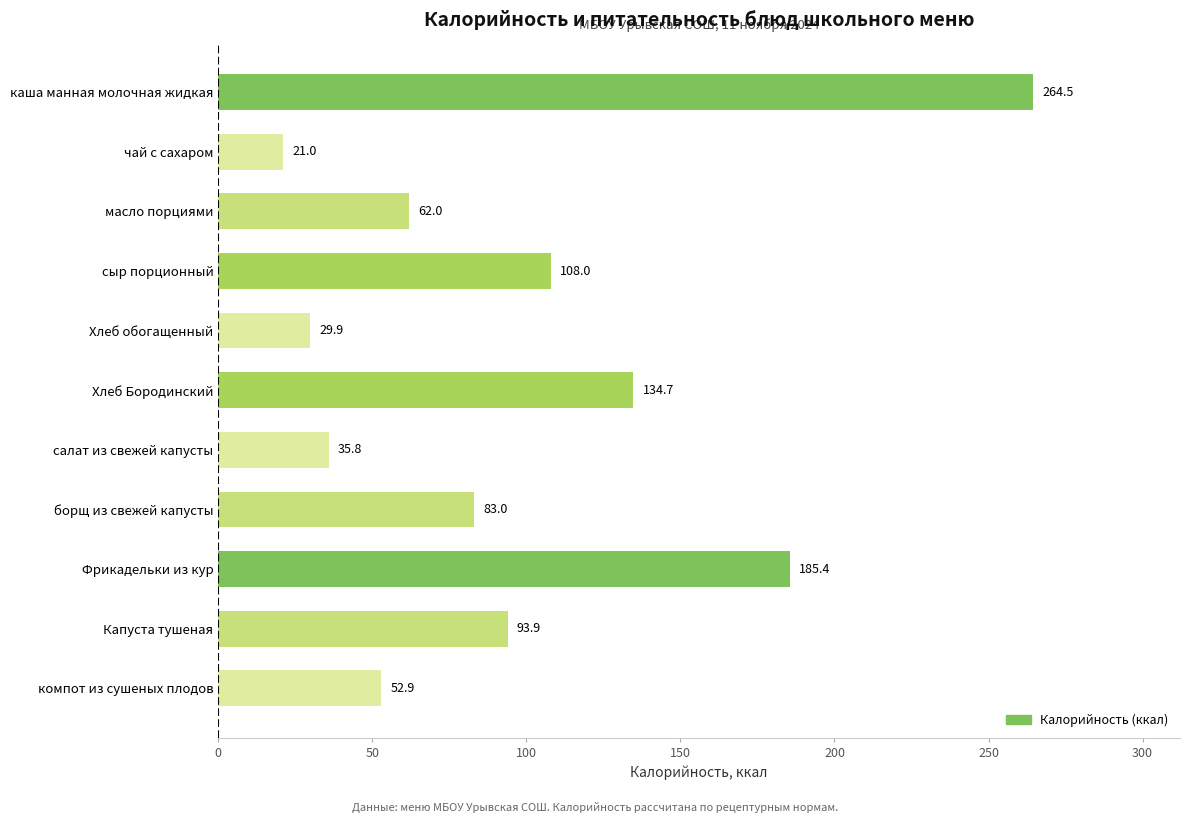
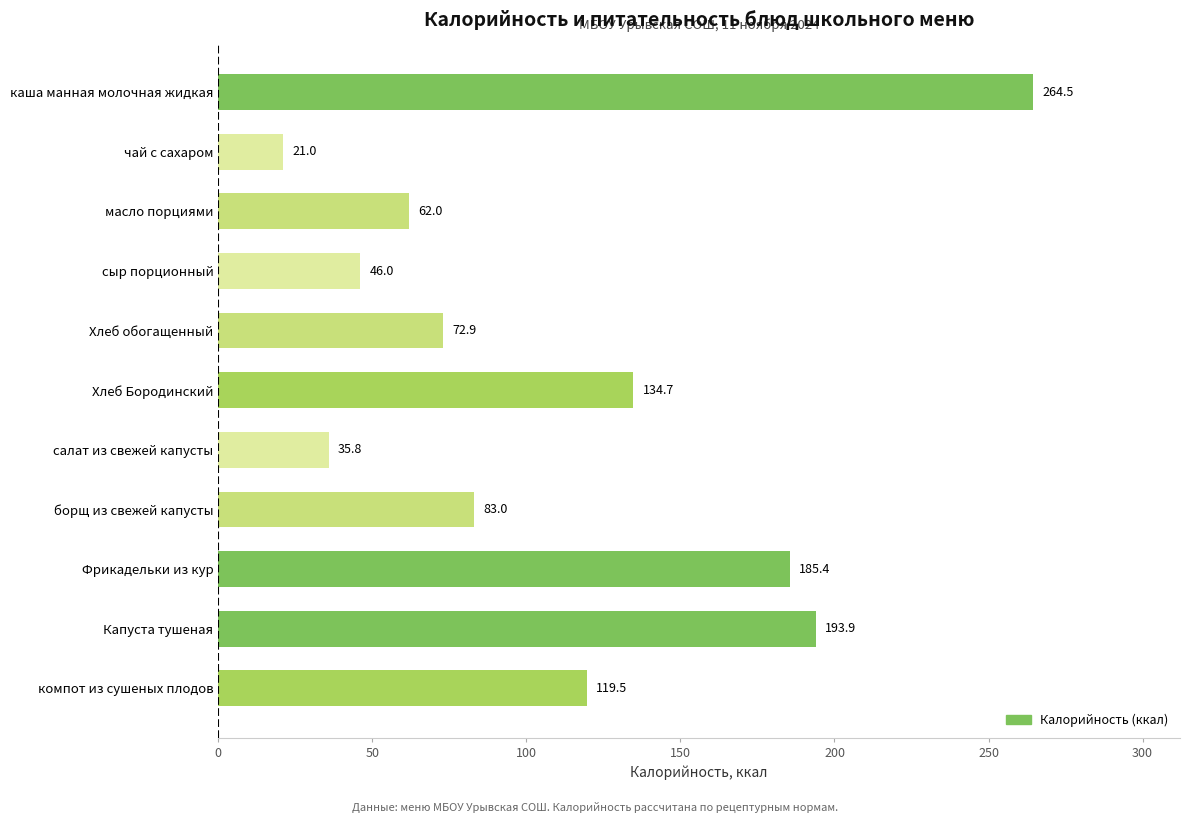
  {
    "каша манная молочная жидкая": 264.5,
    "чай с сахаром": 21.0,
    "масло порциями": 62.0,
-   "сыр порционный": 108.0,
-   "Хлеб обогащенный": 29.9,
+   "сыр порционный": 46.0,
+   "Хлеб обогащенный": 72.9,
    "Хлеб Бородинский": 134.7,
    "салат из свежей капусты": 35.8,
    "борщ из свежей капусты": 83.0,
    "Фрикадельки из кур": 185.4,
-   "Капуста тушеная": 93.9,
-   "компот из сушеных плодов": 52.9
+   "Капуста тушеная": 193.9,
+   "компот из сушеных плодов": 119.5
  }
